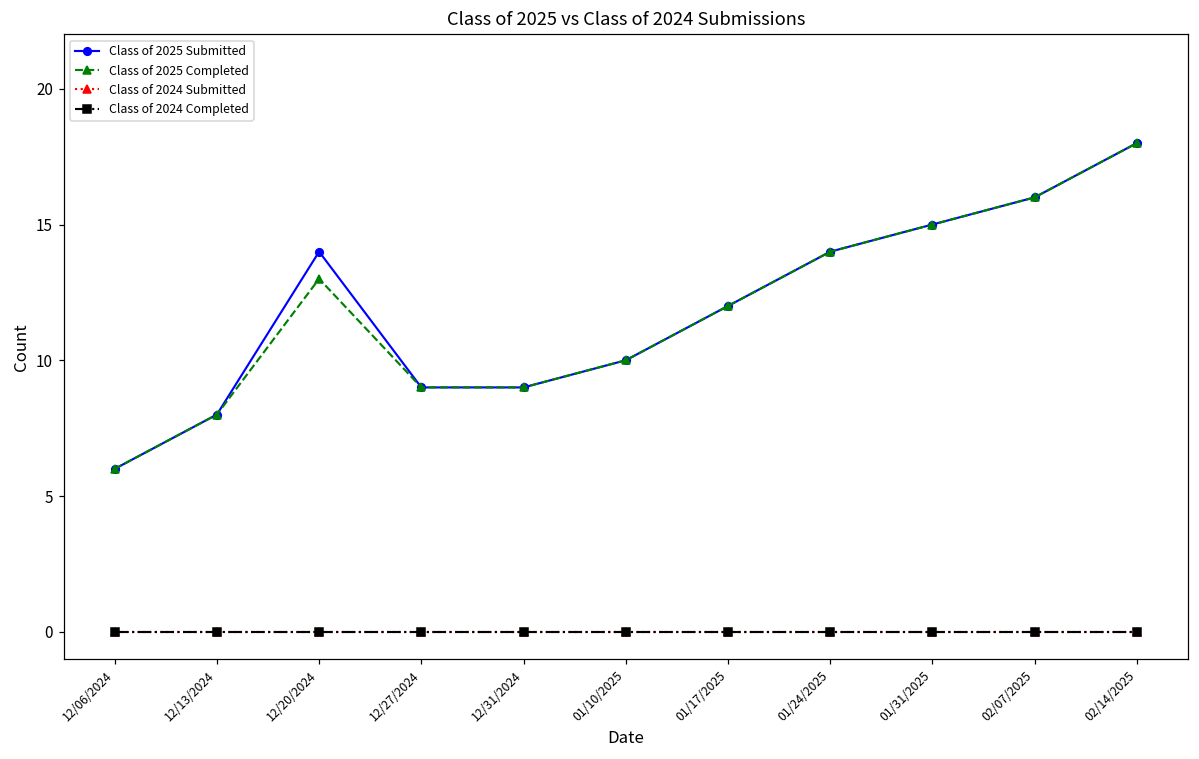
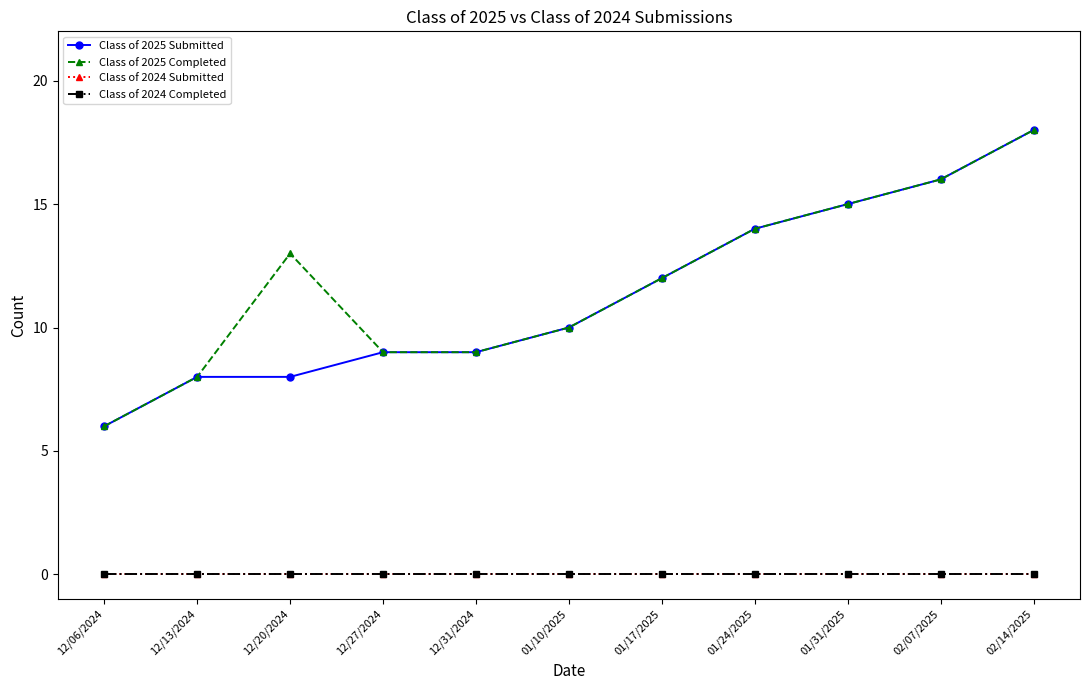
  {
    "Class of 2025 Submitted": {
-     "12/20/2024": 14
+     "12/20/2024": 8
    },
    "Class of 2025 Completed": {
      "12/20/2024": 13
    },
    "Class of 2024 Completed": {
      "12/06/2024": 0,
      "12/13/2024": 0,
      "12/20/2024": 0,
      "12/27/2024": 0,
      "12/31/2024": 0,
      "01/10/2025": 0,
      "01/17/2025": 0,
      "01/24/2025": 0,
      "01/31/2025": 0,
      "02/07/2025": 0,
      "02/14/2025": 0
    }
  }
